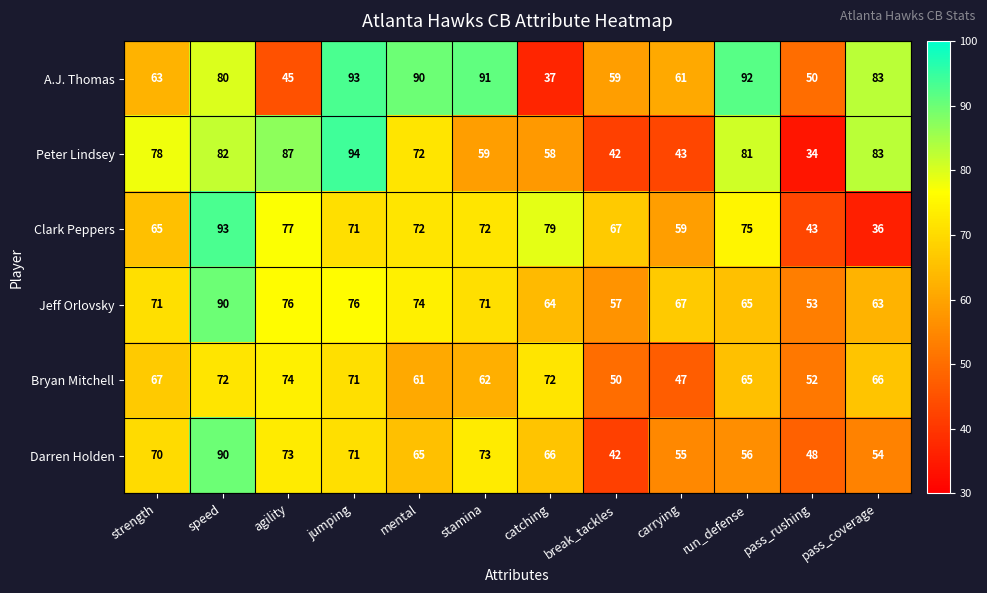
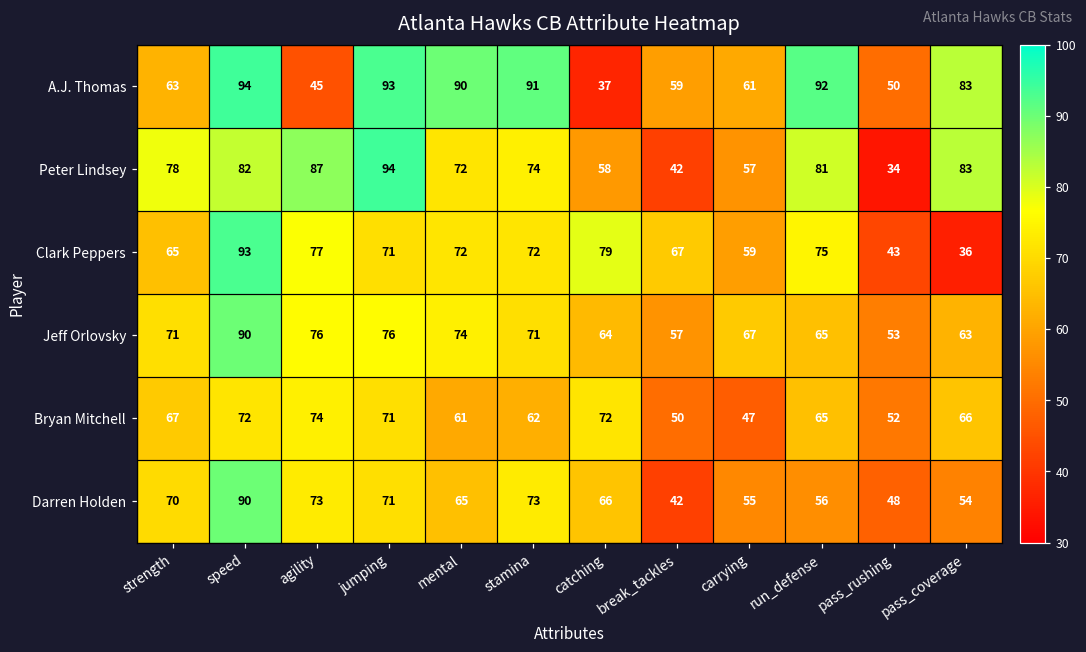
  {
    "A.J. Thomas": {
      "strength": 63,
-     "speed": 80,
+     "speed": 94,
      "agility": 45,
      "jumping": 93,
      "mental": 90,
      "stamina": 91,
      "catching": 37,
      "break_tackles": 59,
      "carrying": 61,
      "run_defense": 92,
      "pass_rushing": 50,
      "pass_coverage": 83
    },
    "Peter Lindsey": {
      "strength": 78,
      "speed": 82,
      "agility": 87,
      "jumping": 94,
      "mental": 72,
-     "stamina": 59,
+     "stamina": 74,
      "catching": 58,
      "break_tackles": 42,
-     "carrying": 43,
+     "carrying": 57,
      "run_defense": 81,
      "pass_rushing": 34,
      "pass_coverage": 83
    },
    "Clark Peppers": {
      "strength": 65,
      "speed": 93,
      "agility": 77,
      "jumping": 71,
      "mental": 72,
      "stamina": 72,
      "catching": 79,
      "break_tackles": 67,
      "carrying": 59,
      "run_defense": 75,
      "pass_rushing": 43,
      "pass_coverage": 36
    },
    "Jeff Orlovsky": {
      "strength": 71,
      "speed": 90,
      "agility": 76,
      "jumping": 76,
      "mental": 74,
      "stamina": 71,
      "catching": 64,
      "break_tackles": 57,
      "carrying": 67,
      "run_defense": 65,
      "pass_rushing": 53,
      "pass_coverage": 63
    },
    "Bryan Mitchell": {
      "strength": 67,
      "speed": 72,
      "agility": 74,
      "jumping": 71,
      "mental": 61,
      "stamina": 62,
      "catching": 72,
      "break_tackles": 50,
      "carrying": 47,
      "run_defense": 65,
      "pass_rushing": 52,
      "pass_coverage": 66
    },
    "Darren Holden": {
      "strength": 70,
      "speed": 90,
      "agility": 73,
      "jumping": 71,
      "mental": 65,
      "stamina": 73,
      "catching": 66,
      "break_tackles": 42,
      "carrying": 55,
      "run_defense": 56,
      "pass_rushing": 48,
      "pass_coverage": 54
    }
  }
